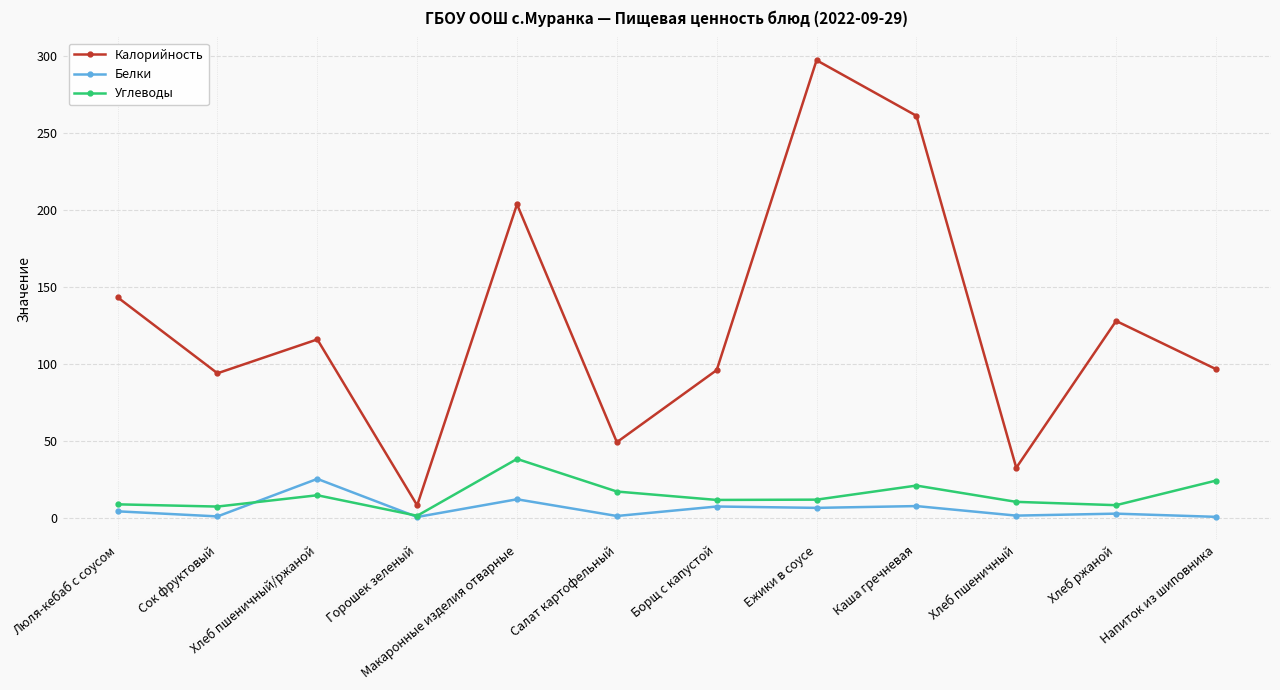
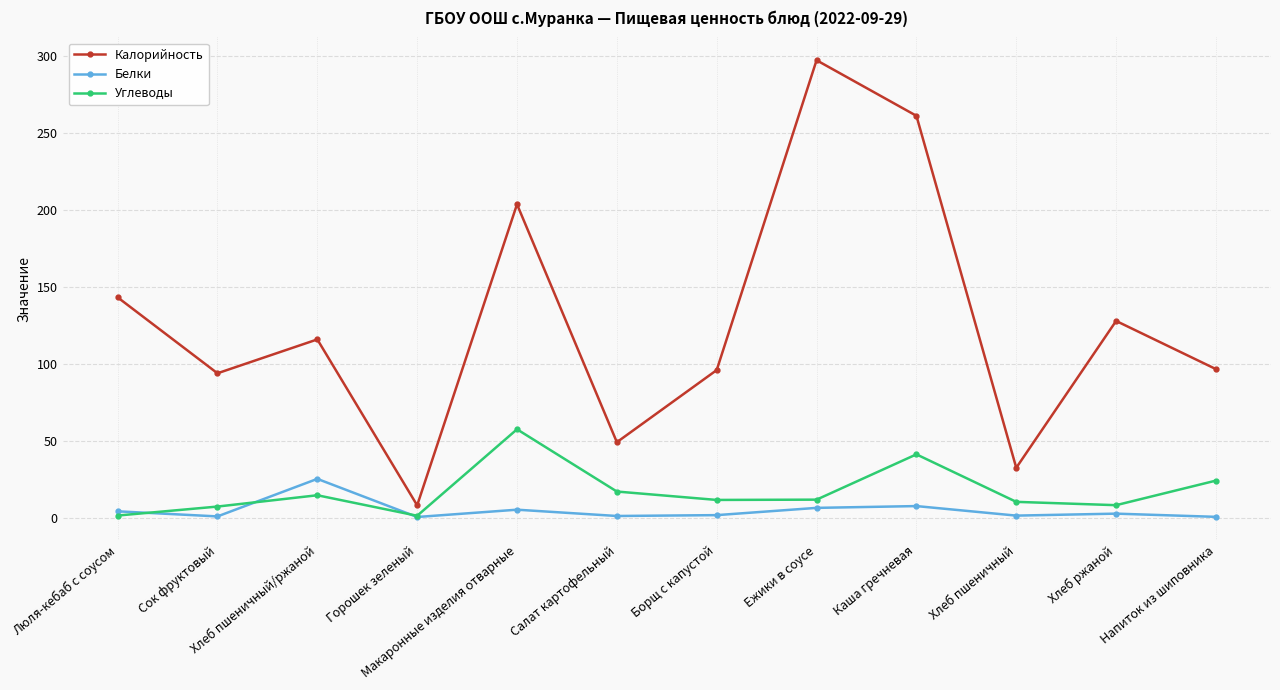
  {
    "Калорийность": {
      "Люля-кебаб с соусом": 143,
      "Сок фруктовый": 94,
      "Хлеб пшеничный/ржаной": 116,
      "Горошек зеленый": 8,
      "Макаронные изделия отварные": 204,
      "Салат картофельный": 49,
      "Борщ с капустой": 96,
      "Ежики в соусе": 297,
      "Каша гречневая": 261,
      "Хлеб пшеничный": 33,
      "Хлеб ржаной": 128,
      "Напиток из шиповника": 97
    },
    "Белки": {
      "Люля-кебаб с соусом": 4,
      "Сок фруктовый": 1,
      "Хлеб пшеничный/ржаной": 25,
-     "Макаронные изделия отварные": 12,
+     "Макаронные изделия отварные": 5,
      "Салат картофельный": 1,
-     "Борщ с капустой": 7,
+     "Борщ с капустой": 2,
      "Ежики в соусе": 7,
      "Каша гречневая": 8,
      "Хлеб пшеничный": 2,
      "Хлеб ржаной": 3,
      "Напиток из шиповника": 1
    },
    "Углеводы": {
-     "Люля-кебаб с соусом": 9,
+     "Люля-кебаб с соусом": 2,
      "Сок фруктовый": 7,
      "Хлеб пшеничный/ржаной": 15,
-     "Макаронные изделия отварные": 38,
+     "Макаронные изделия отварные": 58,
      "Салат картофельный": 17,
      "Борщ с капустой": 12,
      "Ежики в соусе": 12,
-     "Каша гречневая": 21,
+     "Каша гречневая": 41,
      "Хлеб пшеничный": 10,
      "Хлеб ржаной": 8,
      "Напиток из шиповника": 24
    }
  }
